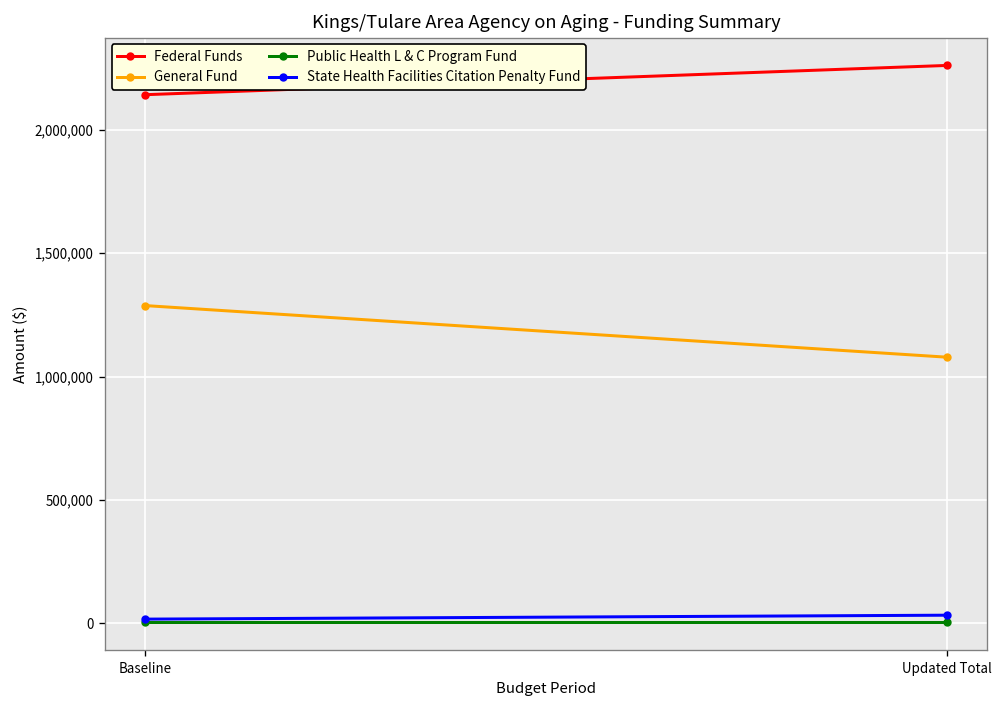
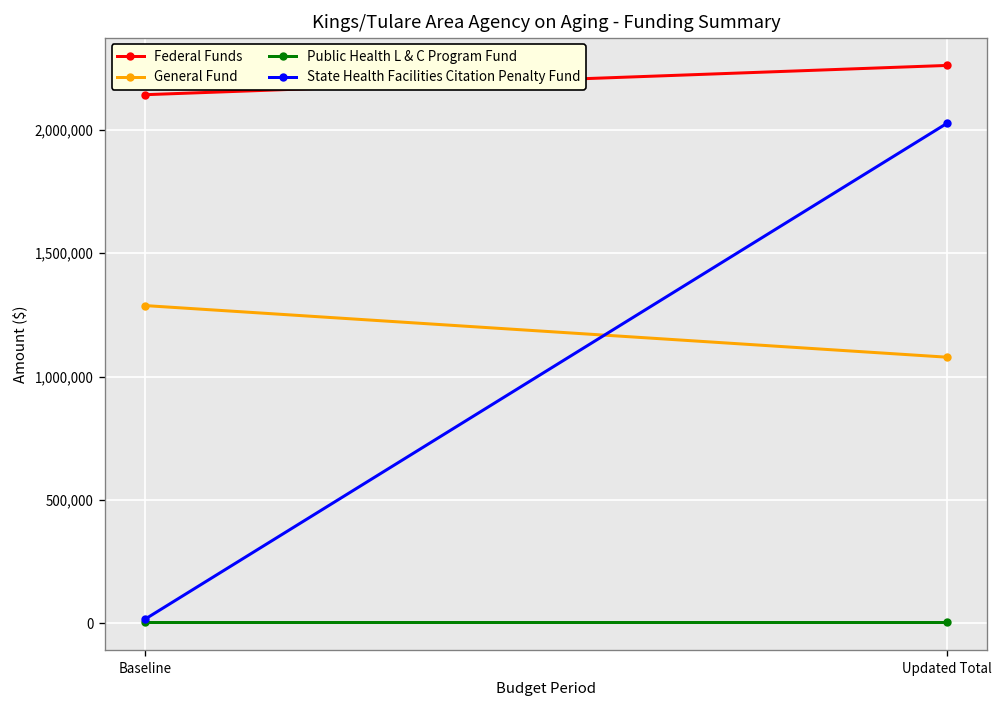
  {
    "Federal Funds": {
      "Baseline": "2,140,000",
      "Updated Total": "2,260,000"
    },
    "General Fund": {
      "Baseline": "1,290,000",
      "Updated Total": "1,080,000"
    },
    "Public Health L & C Program Fund": {
      "Baseline": "0",
      "Updated Total": "0"
    },
    "State Health Facilities Citation Penalty Fund": {
      "Baseline": "20,000",
-     "Updated Total": "30,000"
+     "Updated Total": "2,030,000"
    }
  }
